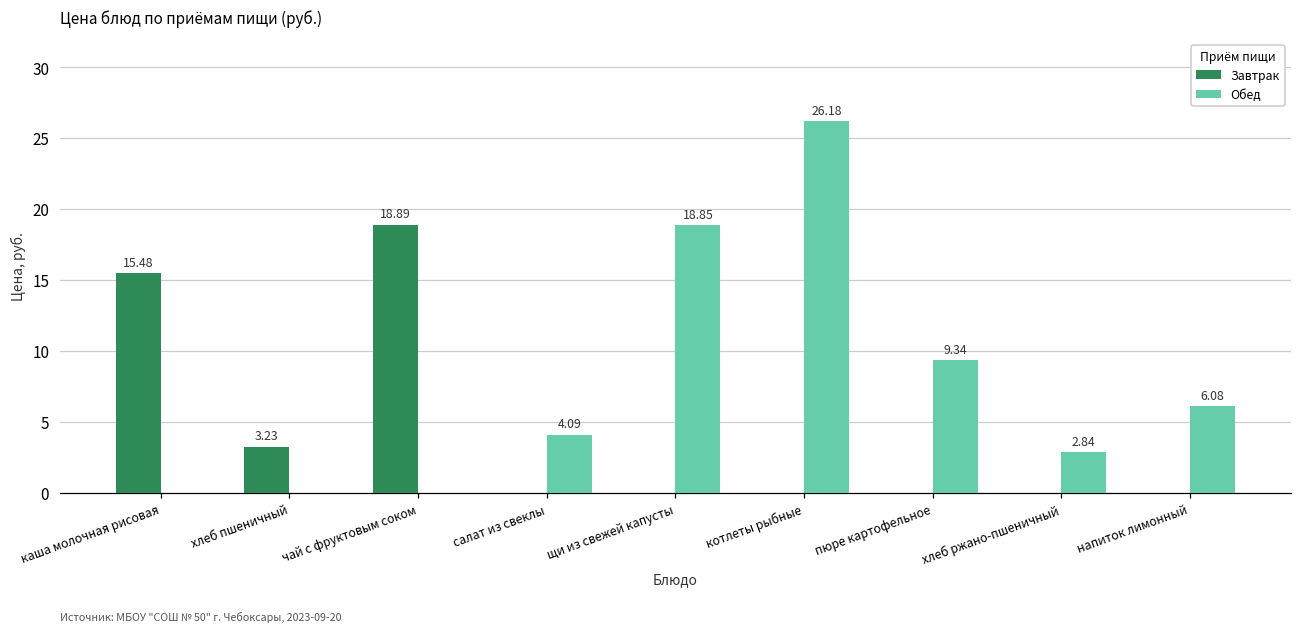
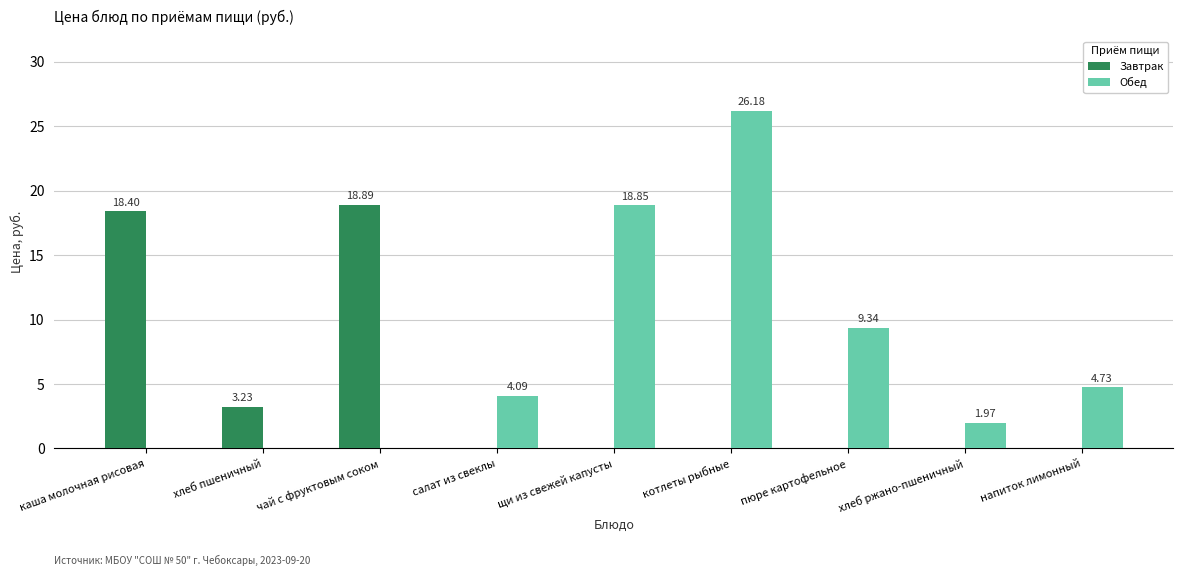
  {
    "Завтрак": {
-     "каша молочная рисовая": 15.48,
+     "каша молочная рисовая": 18.40,
      "хлеб пшеничный": 3.23,
      "чай с фруктовым соком": 18.89
    },
    "Обед": {
      "салат из свеклы": 4.09,
      "щи из свежей капусты": 18.85,
      "котлеты рыбные": 26.18,
      "пюре картофельное": 9.34,
-     "хлеб ржано-пшеничный": 2.84,
-     "напиток лимонный": 6.08
+     "хлеб ржано-пшеничный": 1.97,
+     "напиток лимонный": 4.73
    }
  }
